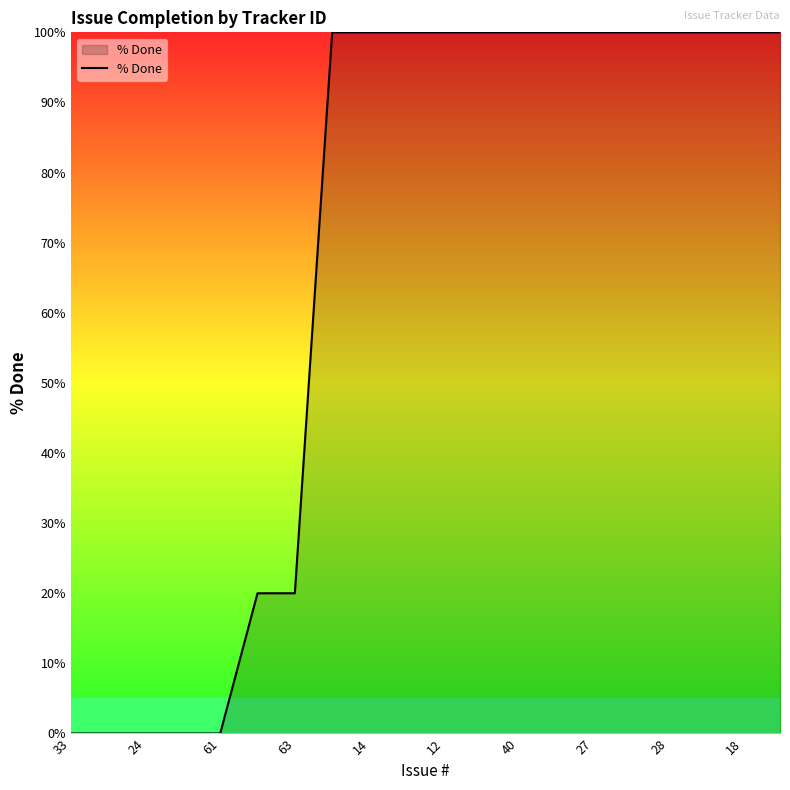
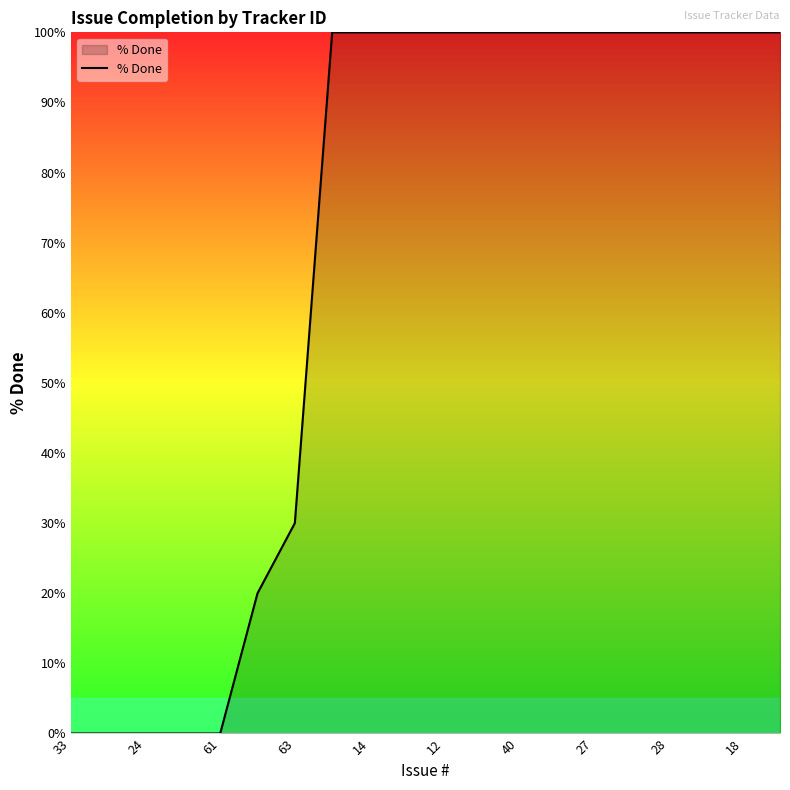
  {
-   "63": "20%",
+   "63": "30%",
    "14": "100%",
    "12": "100%",
    "40": "100%",
    "27": "100%",
    "28": "100%",
    "18": "100%"
  }
